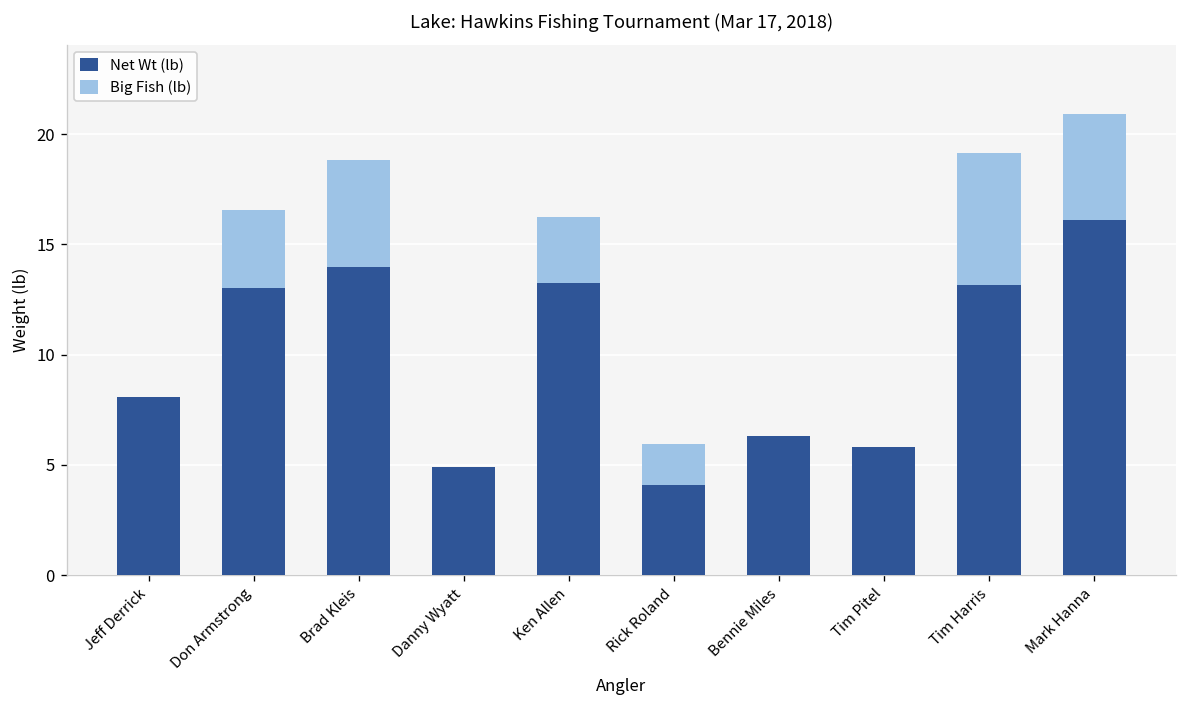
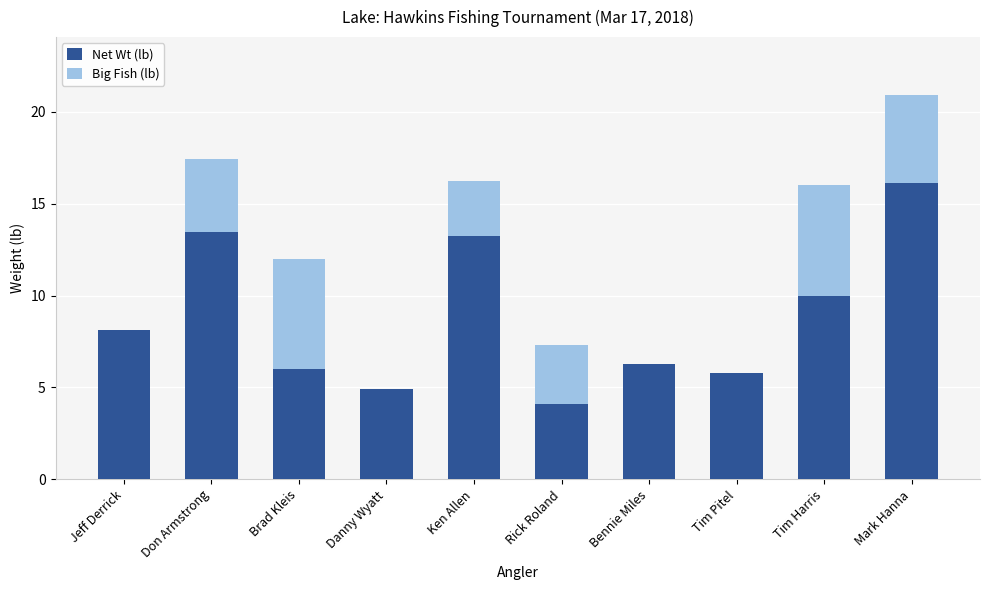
  {
    "Net Wt (lb)": {
      "Jeff Derrick": 8.1,
-     "Don Armstrong": 13.0,
-     "Brad Kleis": 14.0,
+     "Don Armstrong": 13.5,
+     "Brad Kleis": 6.0,
      "Danny Wyatt": 4.9,
      "Ken Allen": 13.2,
      "Rick Roland": 4.1,
      "Bennie Miles": 6.3,
      "Tim Pitel": 5.8,
-     "Tim Harris": 13.2,
+     "Tim Harris": 10.0,
      "Mark Hanna": 16.1
    },
    "Big Fish (lb)": {
      "Jeff Derrick": 0.0,
-     "Don Armstrong": 3.6,
-     "Brad Kleis": 4.9,
+     "Don Armstrong": 4.0,
+     "Brad Kleis": 6.0,
      "Danny Wyatt": 0.0,
      "Ken Allen": 3.0,
-     "Rick Roland": 1.8,
+     "Rick Roland": 3.2,
      "Bennie Miles": 0.0,
      "Tim Pitel": 0.0,
      "Tim Harris": 6.0,
      "Mark Hanna": 4.8
    }
  }
